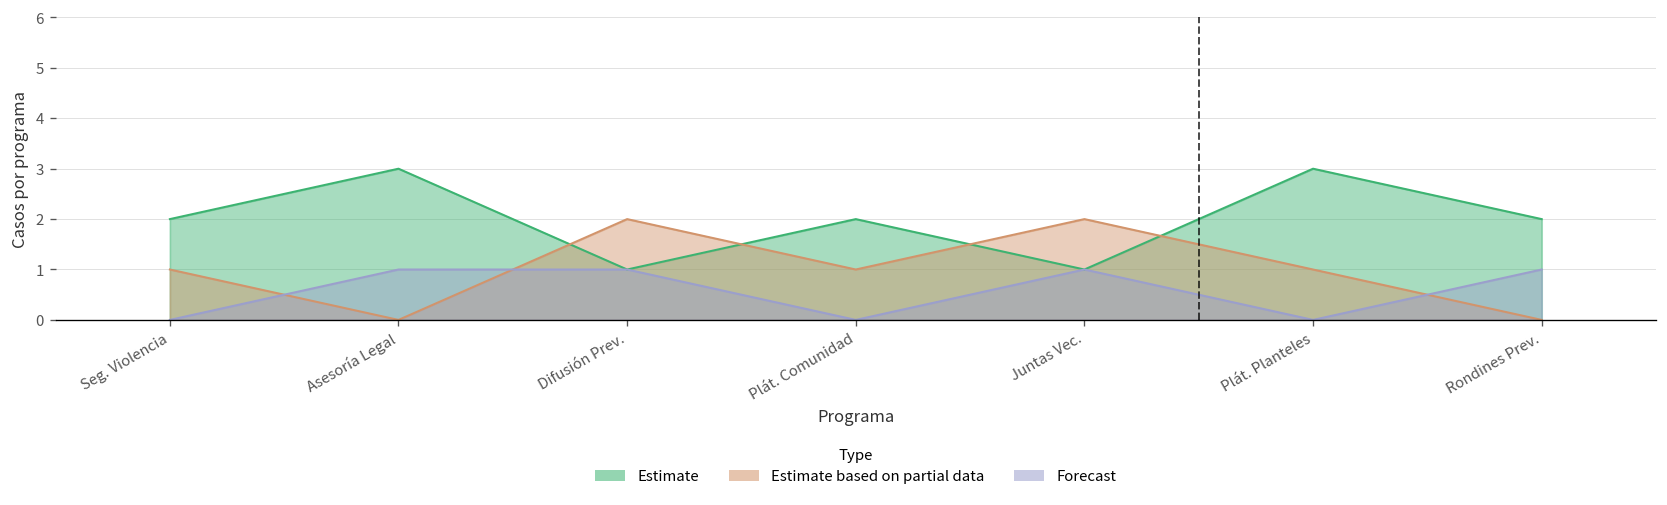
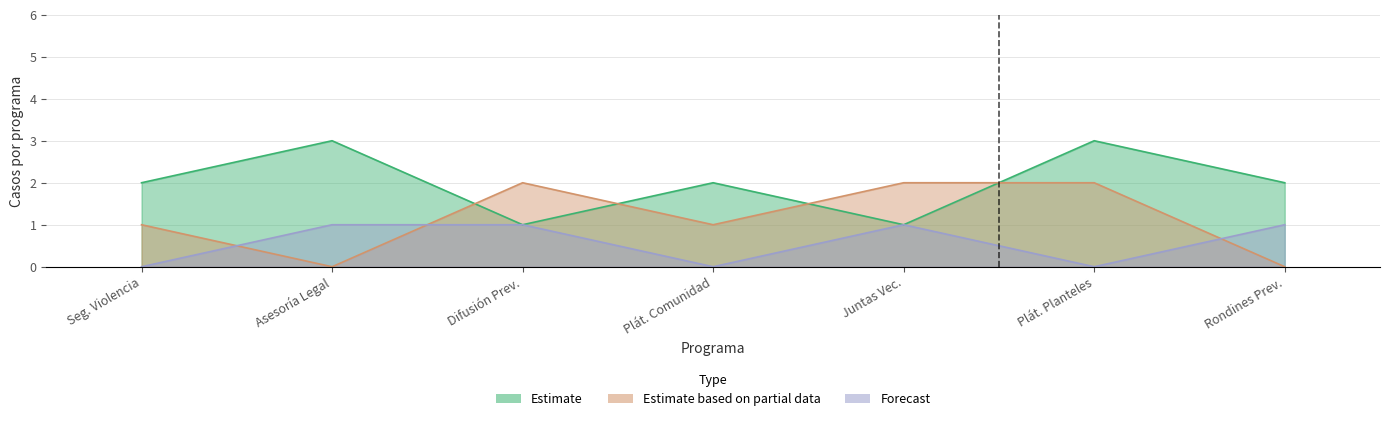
  {
    "Estimate": {
      "Seg. Violencia": 2,
      "Asesoría Legal": 3,
      "Plát. Comunidad": 2,
      "Plát. Planteles": 3,
      "Rondines Prev.": 2
    },
    "Estimate based on partial data": {
      "Seg. Violencia": 1,
      "Asesoría Legal": 0,
      "Difusión Prev.": 2,
      "Plát. Comunidad": 1,
      "Juntas Vec.": 2,
-     "Plát. Planteles": 1,
+     "Plát. Planteles": 2,
      "Rondines Prev.": 0
    },
    "Forecast": {
      "Seg. Violencia": 0,
      "Asesoría Legal": 1,
      "Plát. Comunidad": 0,
      "Plát. Planteles": 0,
      "Rondines Prev.": 1
    }
  }
